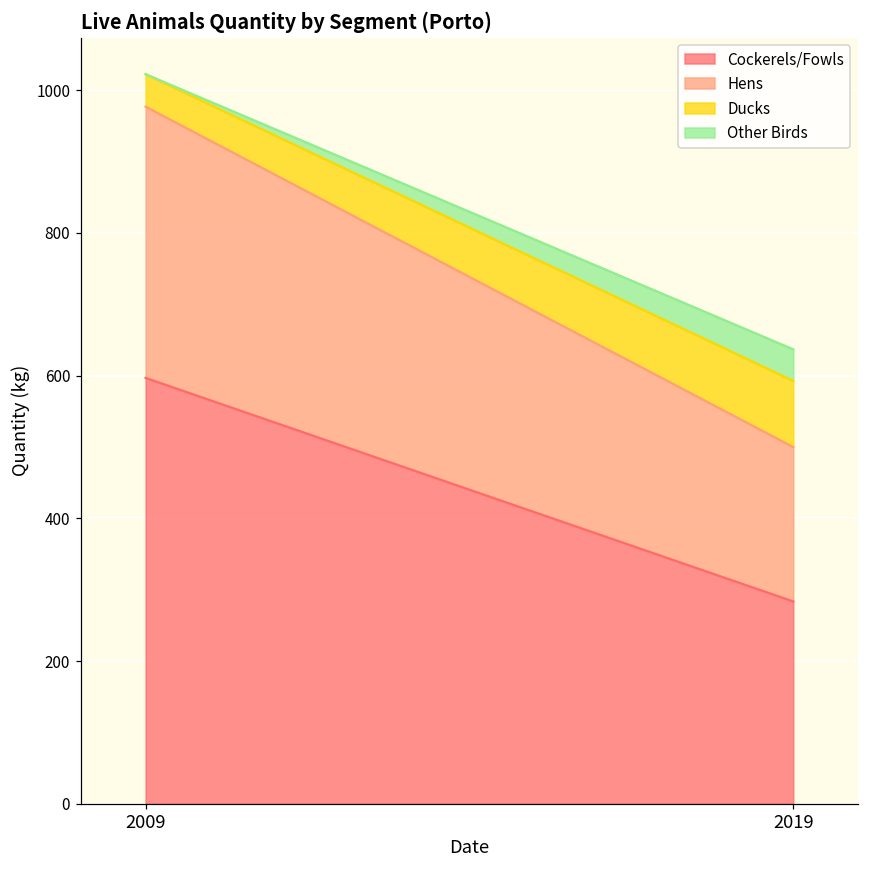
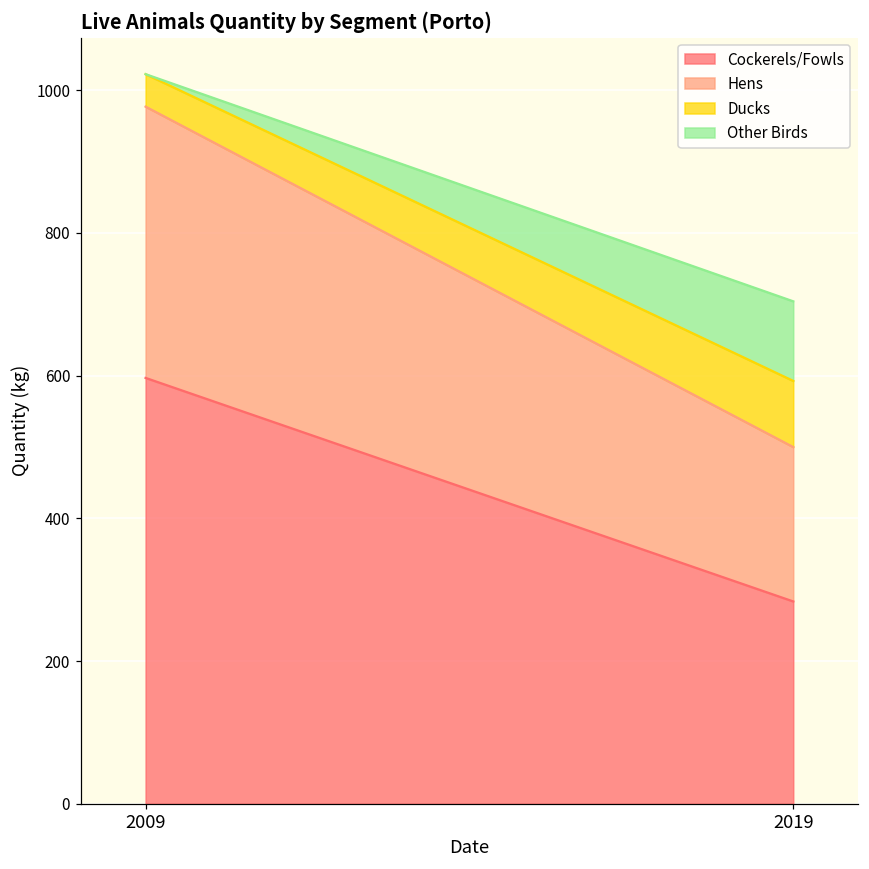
  {
    "Ducks": {
      "2019": 90
    },
    "Other Birds": {
-     "2019": 40
+     "2019": 110
    }
  }
